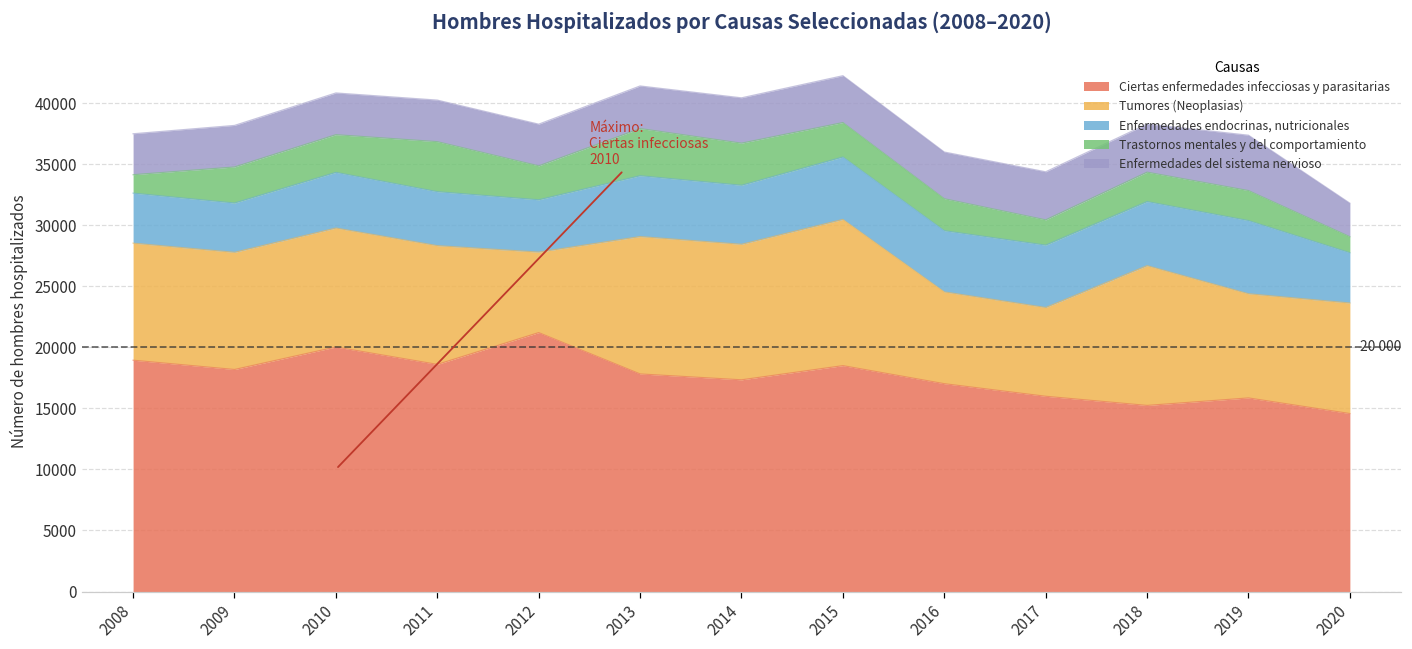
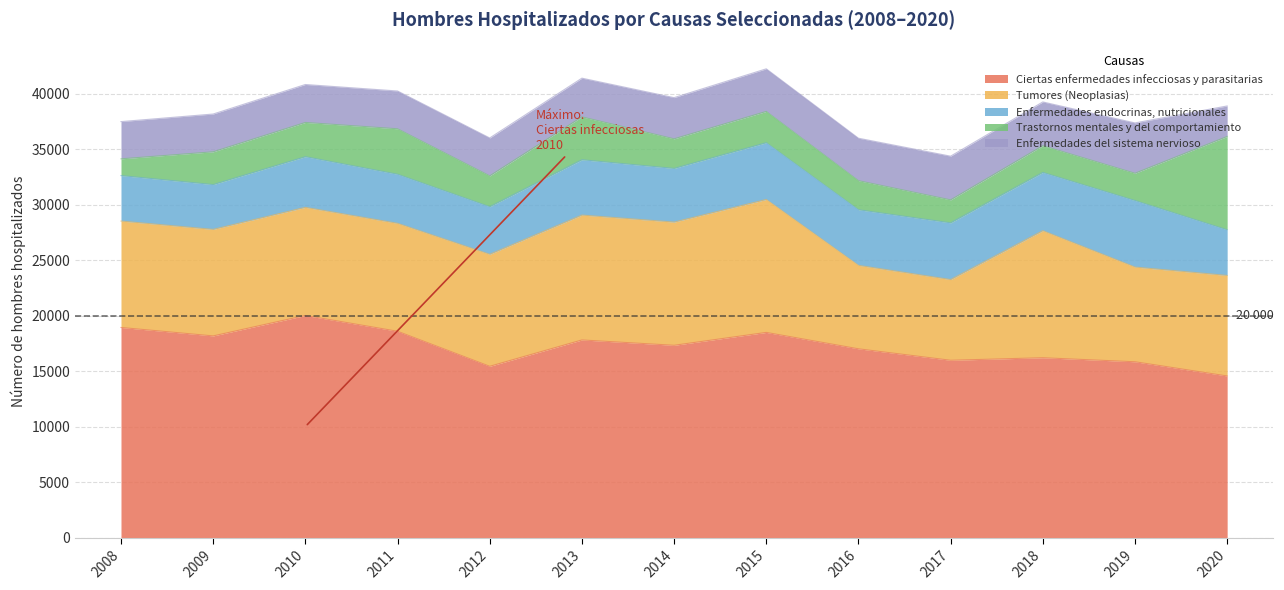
  {
    "Ciertas enfermedades infecciosas y parasitarias": {
      "2008": 18900,
      "2009": 18200,
      "2010": 20000,
-     "2012": 21200,
+     "2012": 15400,
      "2014": 17300,
      "2015": 18500,
      "2016": 17000,
      "2017": 16000,
-     "2018": 15200,
+     "2018": 16200,
      "2019": 15900,
      "2020": 14600
    },
    "Tumores (Neoplasias)": {
      "2008": 9600,
      "2009": 9600,
      "2010": 9700,
-     "2012": 6600,
+     "2012": 10100,
      "2014": 11100,
      "2015": 12000,
      "2016": 7500,
      "2017": 7300,
      "2018": 11400,
      "2019": 8500,
      "2020": 9100
    },
    "Trastornos mentales y del comportamiento": {
      "2008": 1500,
      "2009": 3000,
      "2010": 3100,
-     "2014": 3400,
+     "2014": 2700,
      "2015": 2800,
      "2016": 2600,
      "2017": 2100,
      "2018": 2400,
      "2019": 2500,
-     "2020": 1300
+     "2020": 8400
    }
  }
